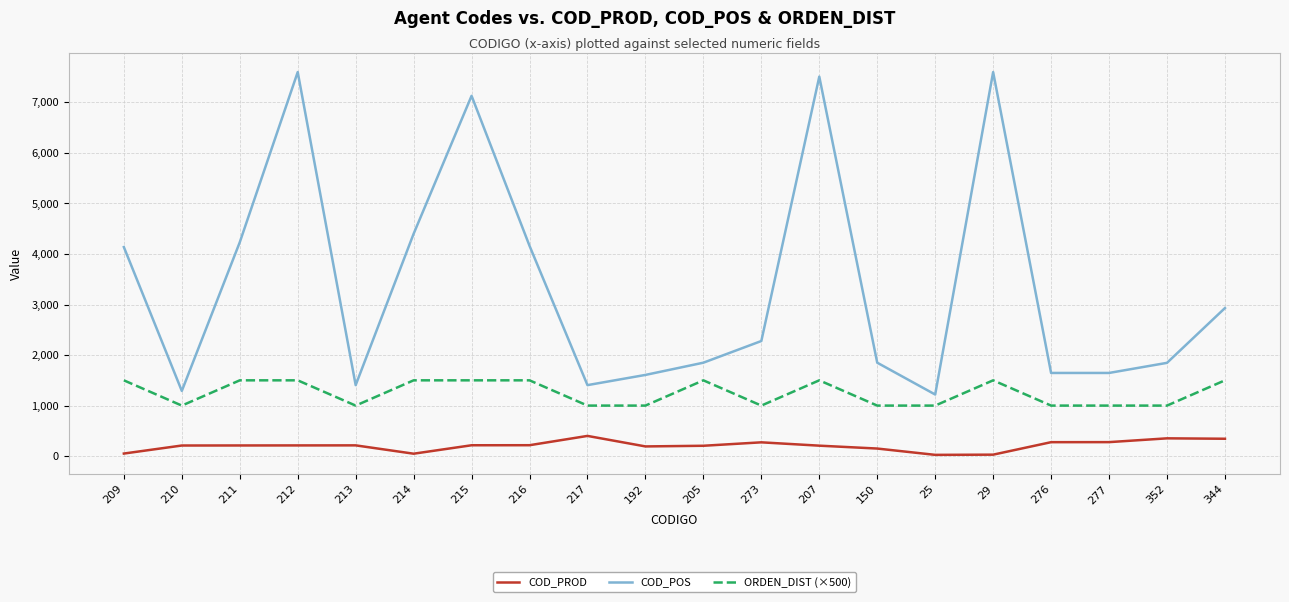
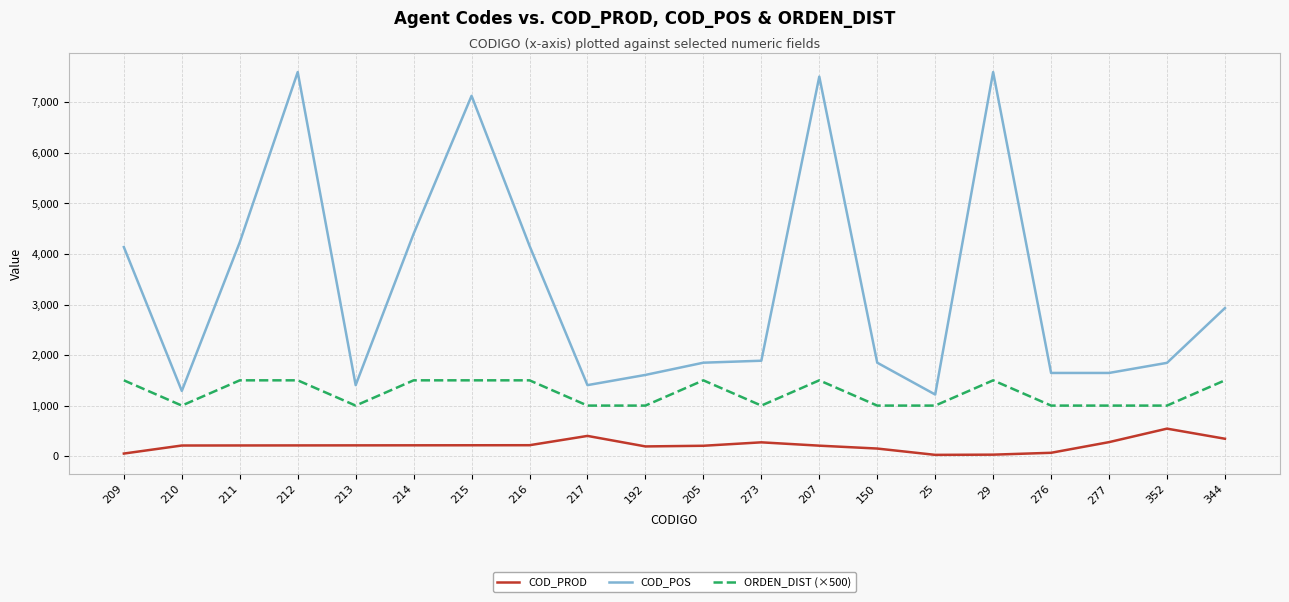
  {
    "COD_PROD": {
      "209": "100",
      "210": "200",
      "211": "200",
      "212": "200",
      "213": "200",
-     "214": "0",
+     "214": "200",
      "215": "200",
      "216": "200",
      "217": "400",
      "192": "200",
      "205": "200",
      "273": "300",
      "207": "200",
      "150": "200",
      "25": "0",
      "29": "0",
-     "276": "300",
+     "276": "100",
      "277": "300",
-     "352": "400",
+     "352": "500",
      "344": "300"
    },
    "COD_POS": {
      "209": "4,100",
      "210": "1,300",
      "211": "4,200",
      "212": "7,600",
      "213": "1,400",
      "214": "4,400",
      "215": "7,100",
      "216": "4,200",
      "217": "1,400",
      "192": "1,600",
      "205": "1,800",
-     "273": "2,300",
+     "273": "1,900",
      "207": "7,500",
      "150": "1,800",
      "25": "1,200",
      "29": "7,600",
      "276": "1,600",
      "277": "1,600",
      "352": "1,800",
      "344": "2,900"
    },
    "ORDEN_DIST (×500)": {
      "209": "1,500",
      "210": "1,000",
      "211": "1,500",
      "212": "1,500",
      "213": "1,000",
      "214": "1,500",
      "215": "1,500",
      "216": "1,500",
      "217": "1,000",
      "192": "1,000",
      "205": "1,500",
      "273": "1,000",
      "207": "1,500",
      "150": "1,000",
      "25": "1,000",
      "29": "1,500",
      "276": "1,000",
      "277": "1,000",
      "352": "1,000",
      "344": "1,500"
    }
  }
